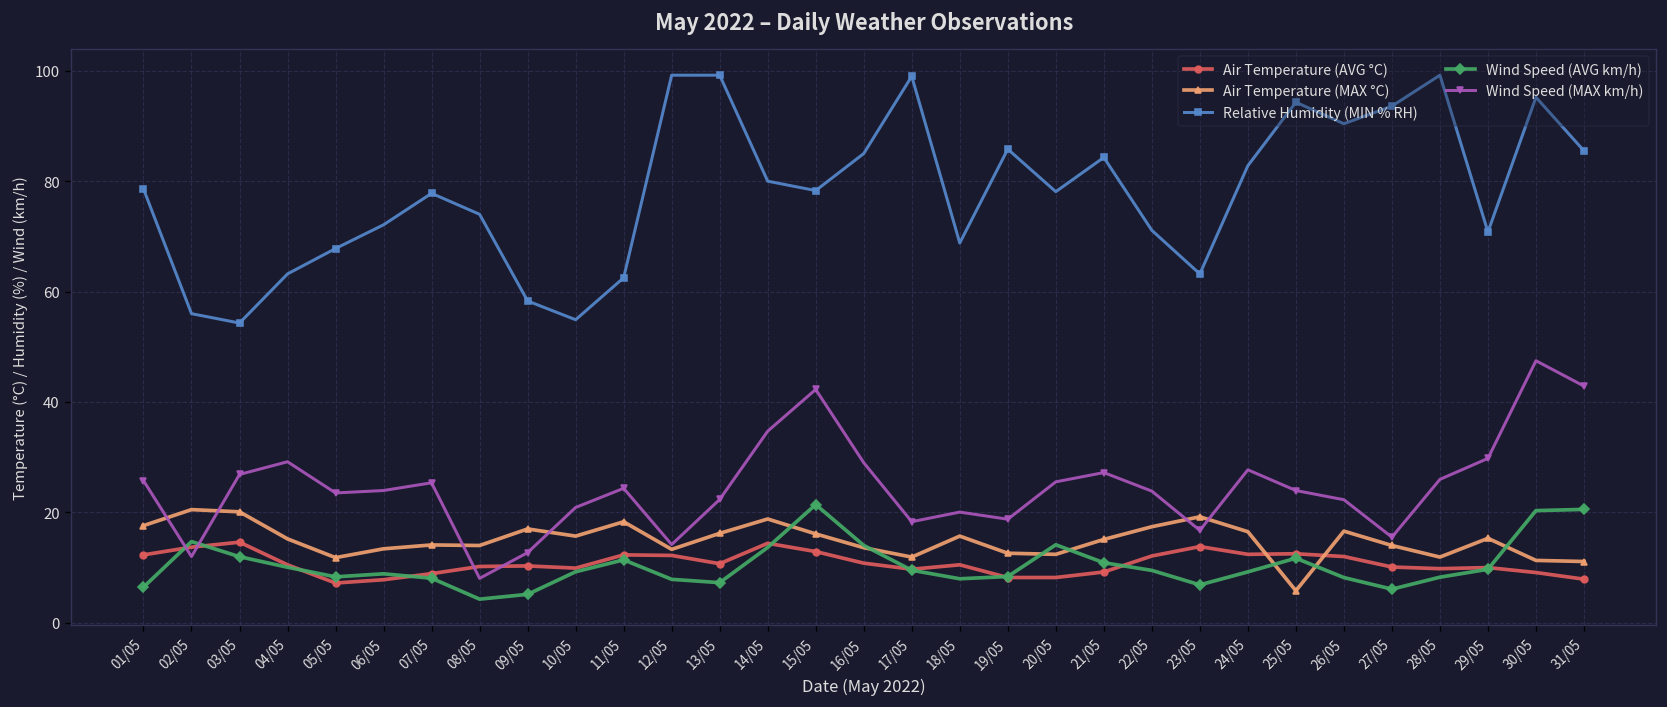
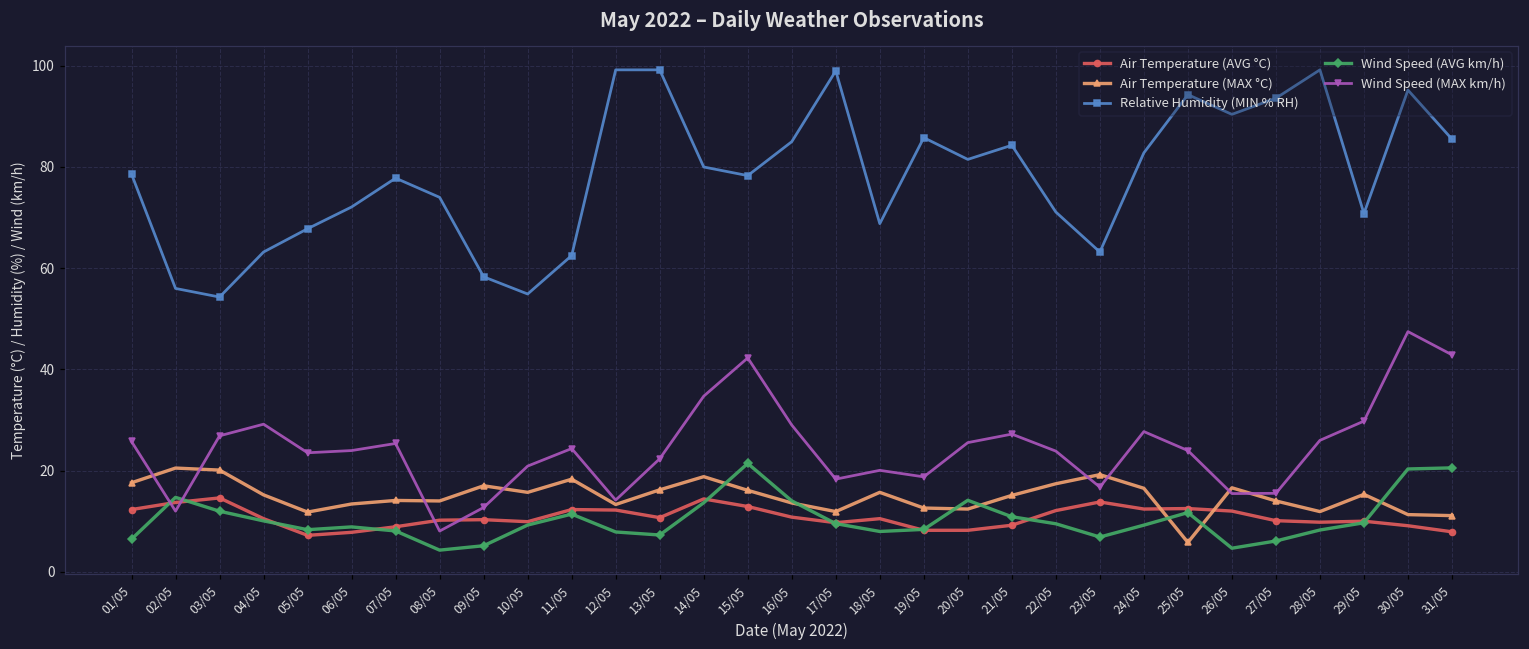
  {
    "Air Temperature (AVG °C)": {
      "01/05": 12,
      "02/05": 14,
      "03/05": 15,
      "05/05": 7,
      "06/05": 8,
      "07/05": 9,
      "08/05": 10,
      "09/05": 10,
      "10/05": 10,
      "11/05": 12,
      "12/05": 12,
      "13/05": 11,
      "14/05": 14,
      "15/05": 13,
      "16/05": 11,
      "18/05": 11,
      "20/05": 8,
      "21/05": 9,
      "22/05": 12,
      "23/05": 14,
      "24/05": 12,
      "25/05": 13,
      "26/05": 12,
      "27/05": 10,
      "28/05": 10,
      "30/05": 9,
      "31/05": 8
    },
    "Air Temperature (MAX °C)": {
      "01/05": 18,
      "02/05": 21,
      "03/05": 20,
      "04/05": 15,
      "05/05": 12,
      "06/05": 13,
      "07/05": 14,
      "08/05": 14,
      "09/05": 17,
      "10/05": 16,
      "11/05": 18,
      "12/05": 13,
      "13/05": 16,
      "14/05": 19,
      "15/05": 16,
      "17/05": 12,
      "18/05": 16,
      "19/05": 13,
      "20/05": 12,
      "21/05": 15,
      "22/05": 17,
      "23/05": 19,
      "24/05": 17,
      "25/05": 6,
      "26/05": 17,
      "27/05": 14,
      "28/05": 12,
      "29/05": 15,
      "30/05": 11,
      "31/05": 11
    },
    "Relative Humidity (MIN % RH)": {
      "01/05": 79,
      "02/05": 56,
      "03/05": 54,
      "04/05": 63,
      "05/05": 68,
      "06/05": 72,
      "07/05": 78,
      "08/05": 74,
      "09/05": 58,
      "10/05": 55,
      "11/05": 63,
      "12/05": 99,
      "13/05": 99,
      "14/05": 80,
      "15/05": 78,
      "16/05": 85,
      "17/05": 99,
      "18/05": 69,
      "19/05": 86,
-     "20/05": 78,
+     "20/05": 82,
      "21/05": 84,
      "22/05": 71,
      "23/05": 63,
      "24/05": 83,
      "29/05": 71,
      "31/05": 86
    },
    "Wind Speed (AVG km/h)": {
      "01/05": 6,
      "02/05": 15,
      "03/05": 12,
      "05/05": 8,
      "06/05": 9,
      "07/05": 8,
      "08/05": 4,
      "09/05": 5,
      "10/05": 9,
      "11/05": 11,
      "12/05": 8,
      "13/05": 7,
      "14/05": 14,
      "15/05": 21,
      "18/05": 8,
      "20/05": 14,
      "21/05": 11,
      "22/05": 9,
      "23/05": 7,
      "24/05": 9,
      "25/05": 12,
-     "26/05": 8,
+     "26/05": 5,
      "27/05": 6,
      "28/05": 8,
      "30/05": 20,
      "31/05": 21
    },
    "Wind Speed (MAX km/h)": {
      "01/05": 26,
      "02/05": 12,
      "03/05": 27,
      "04/05": 29,
      "05/05": 24,
      "06/05": 24,
      "07/05": 25,
      "08/05": 8,
      "09/05": 13,
      "10/05": 21,
      "11/05": 24,
      "12/05": 14,
      "13/05": 22,
      "14/05": 35,
      "15/05": 42,
      "16/05": 29,
      "17/05": 18,
      "18/05": 20,
      "19/05": 19,
      "20/05": 26,
      "21/05": 27,
      "22/05": 24,
      "23/05": 17,
      "24/05": 28,
      "25/05": 24,
-     "26/05": 22,
+     "26/05": 15,
      "27/05": 16,
      "28/05": 26,
      "29/05": 30,
      "30/05": 47,
      "31/05": 43
    }
  }
